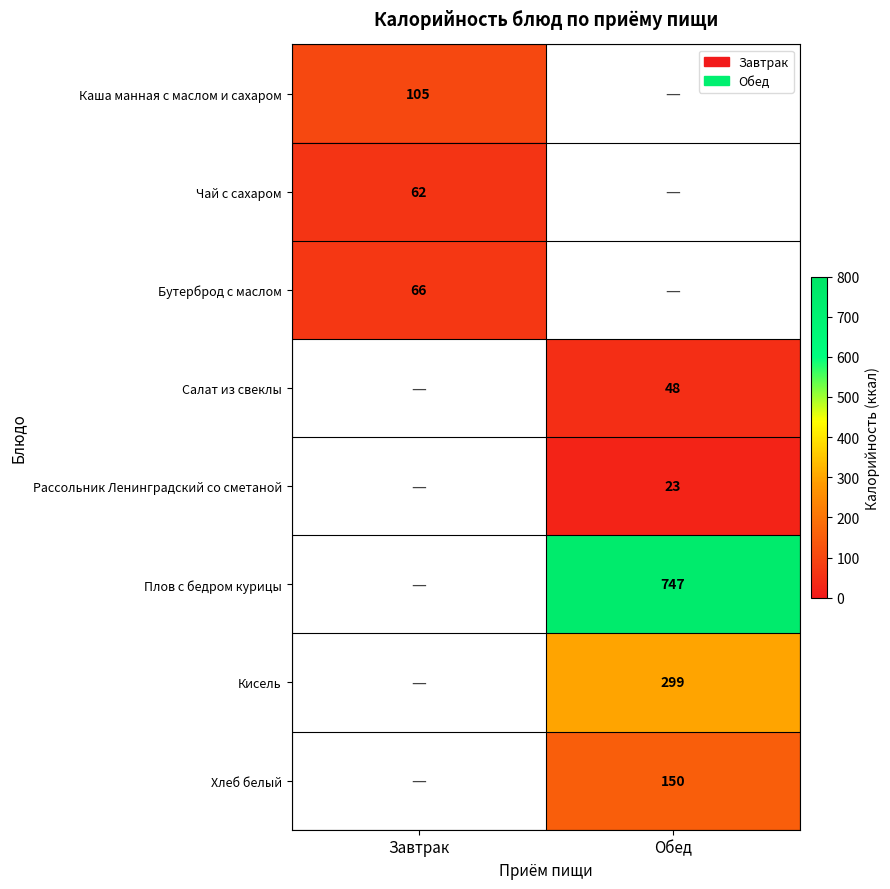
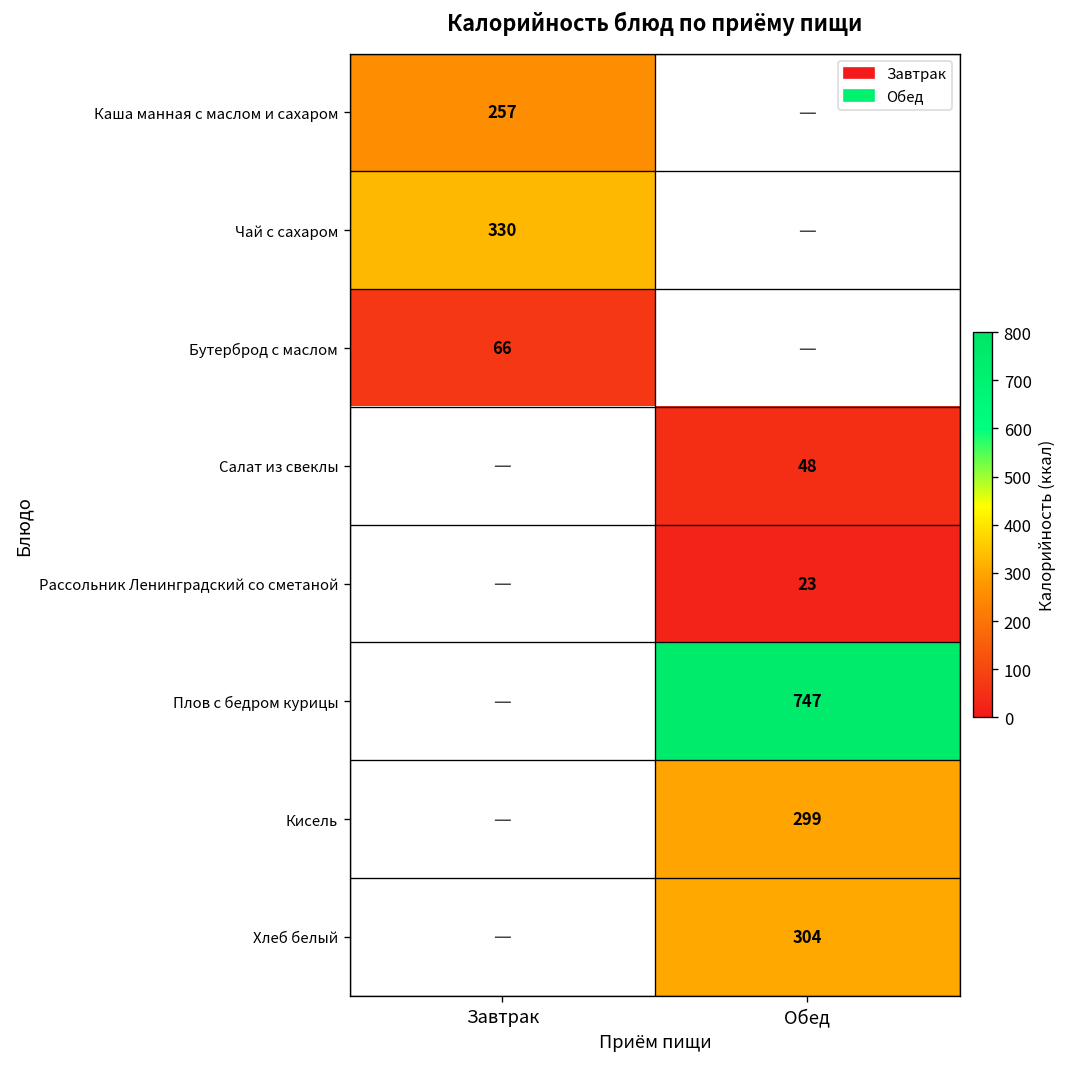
  {
    "Каша манная с маслом и сахаром": {
-     "Завтрак": 105
+     "Завтрак": 257
    },
    "Чай с сахаром": {
-     "Завтрак": 62
+     "Завтрак": 330
    },
    "Бутерброд с маслом": {
      "Завтрак": 66
    },
    "Салат из свеклы": {
      "Обед": 48
    },
    "Рассольник Ленинградский со сметаной": {
      "Обед": 23
    },
    "Плов с бедром курицы": {
      "Обед": 747
    },
    "Кисель": {
      "Обед": 299
    },
    "Хлеб белый": {
-     "Обед": 150
+     "Обед": 304
    }
  }
